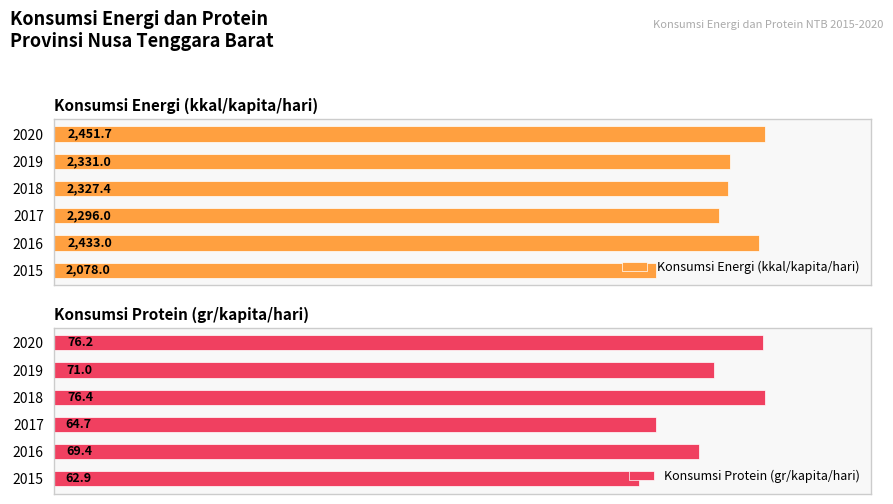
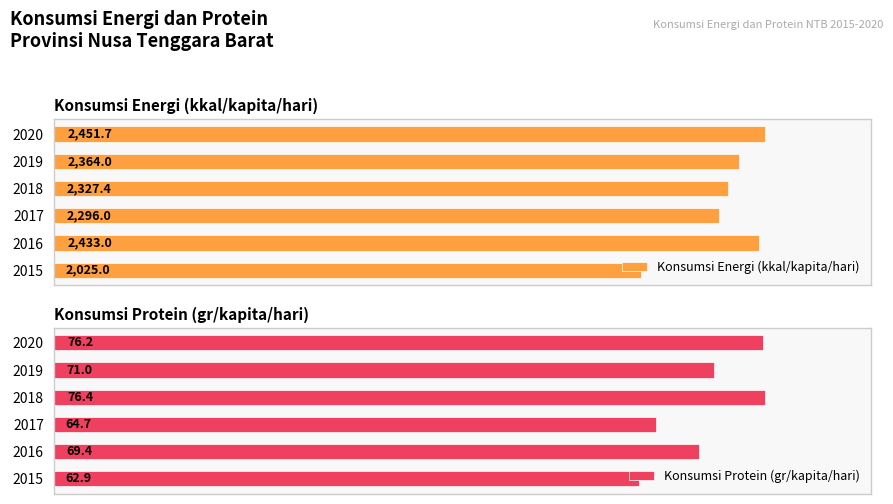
  {
    "Konsumsi Energi (kkal/kapita/hari)": {
      "2020": "2,451.7",
-     "2019": "2,331.0",
+     "2019": "2,364.0",
      "2018": "2,327.4",
      "2017": "2,296.0",
      "2016": "2,433.0",
-     "2015": "2,078.0"
+     "2015": "2,025.0"
    },
    "Konsumsi Protein (gr/kapita/hari)": {
      "2020": "76.2",
      "2019": "71.0",
      "2018": "76.4",
      "2017": "64.7",
      "2016": "69.4",
      "2015": "62.9"
    }
  }
